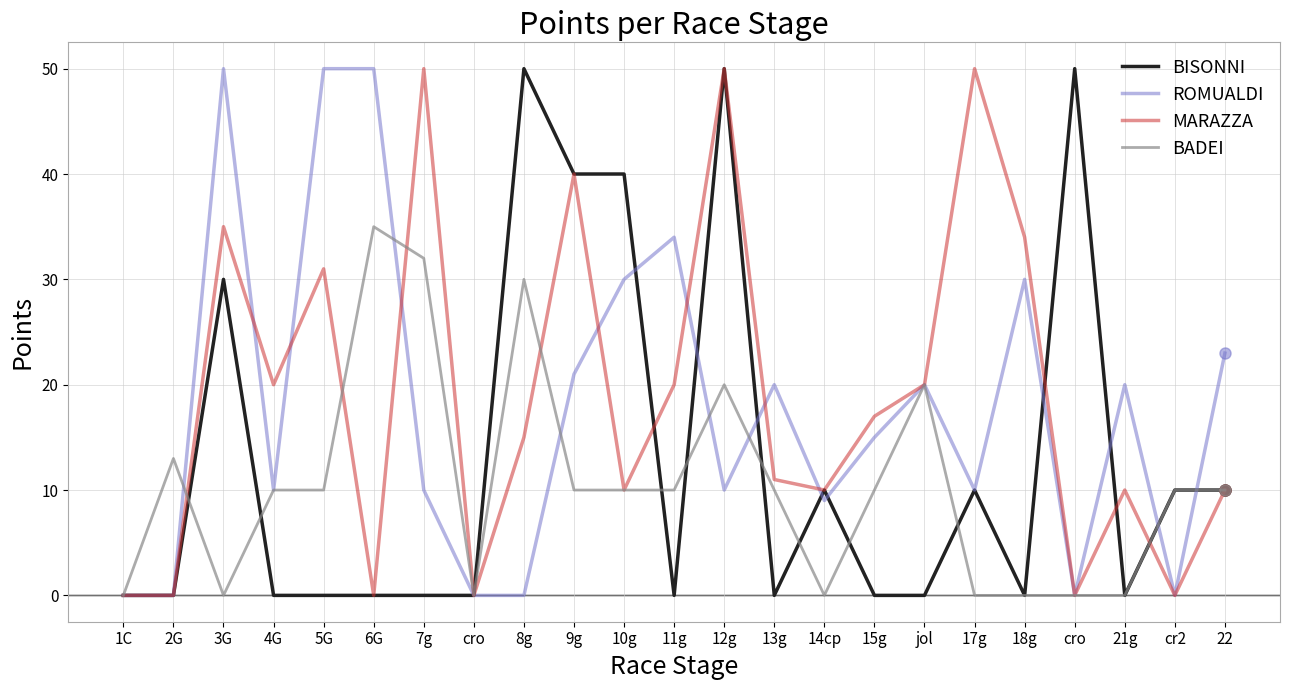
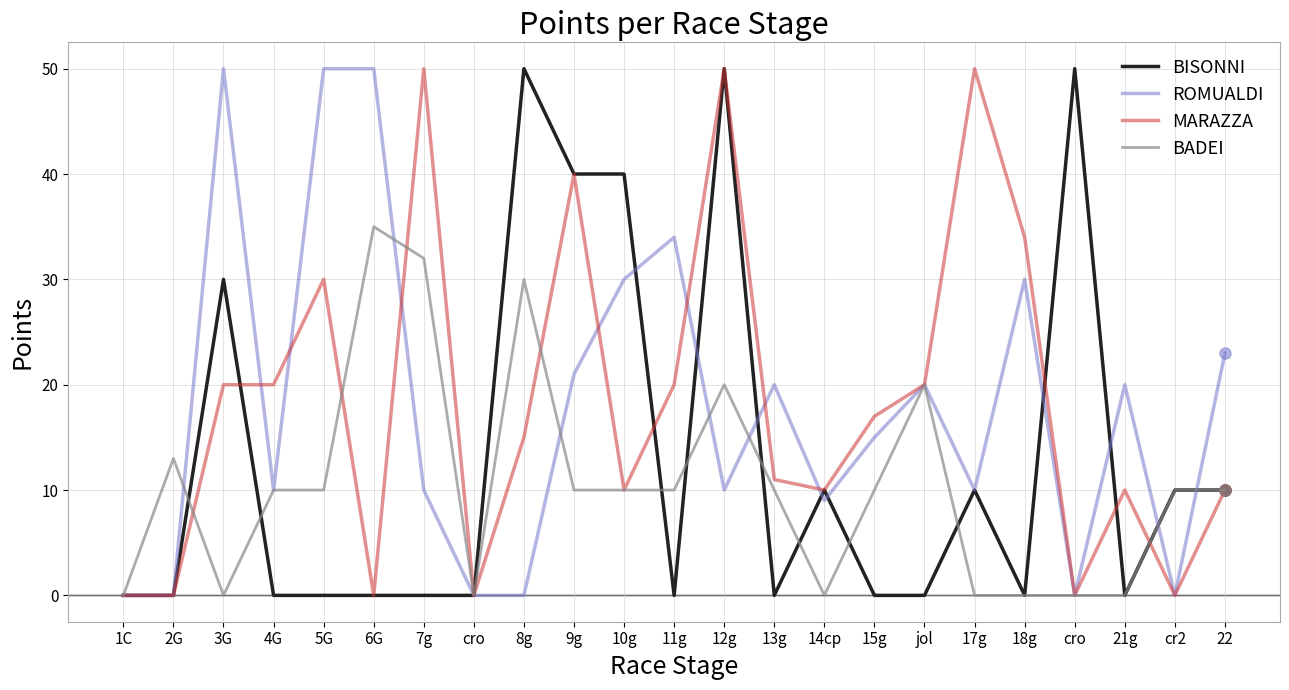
  {
    "MARAZZA": {
-     "3G": 35,
+     "3G": 20,
      "4G": 20,
-     "5G": 31,
+     "5G": 30,
      "7g": 50,
      "8g": 15,
      "11g": 20,
      "13g": 11,
      "15g": 17,
      "17g": 50,
      "18g": 34,
      "21g": 10
    },
    "BADEI": {
      "2G": 13,
      "3G": 0,
      "5G": 10,
      "6G": 35,
      "7g": 32,
      "8g": 30,
      "9g": 10,
      "11g": 10,
      "12g": 20,
      "13g": 10,
      "14cp": 0,
      "15g": 10,
      "17g": 0
    }
  }
